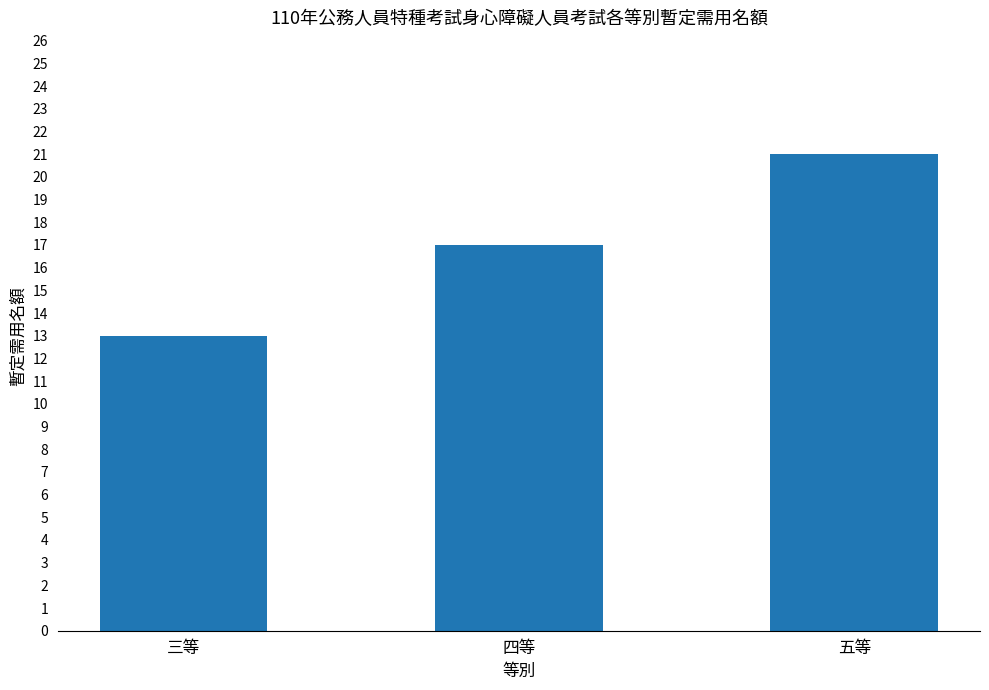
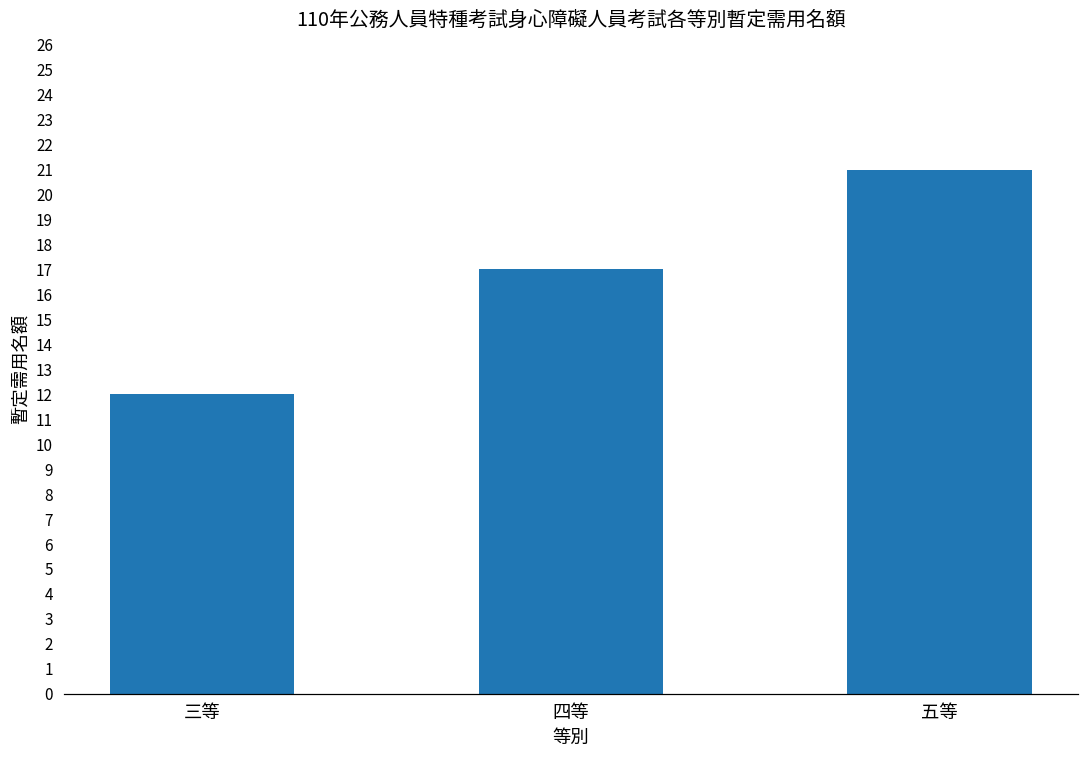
  {
-   "三等": 13,
+   "三等": 12,
    "四等": 17,
    "五等": 21
  }
